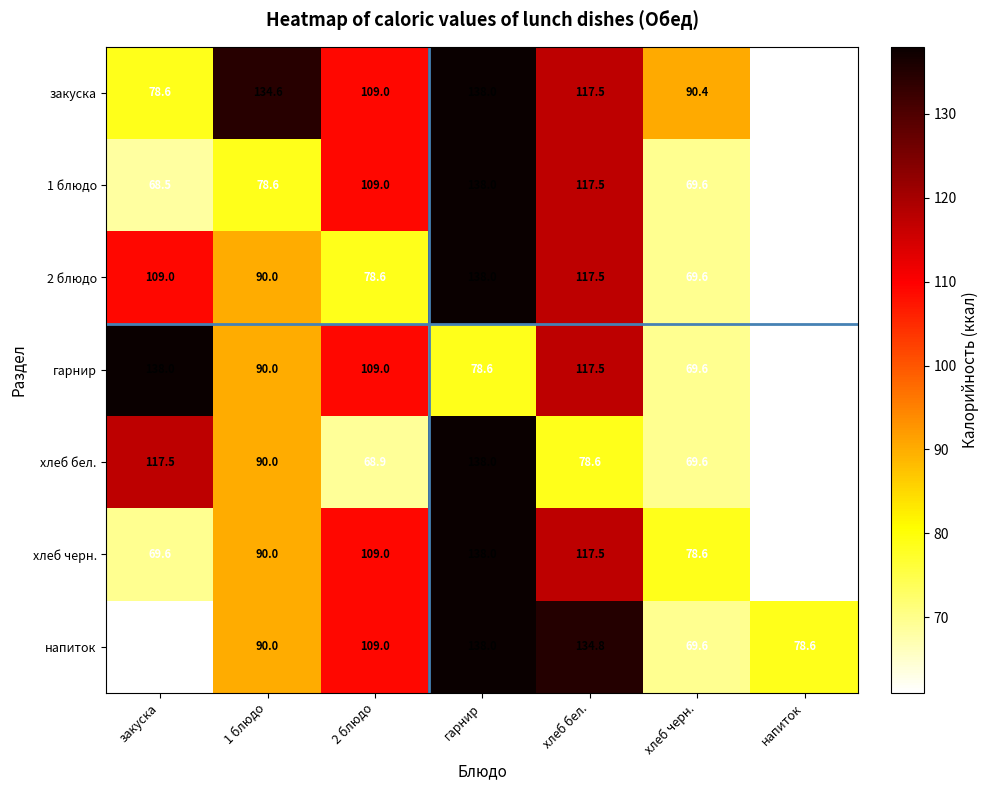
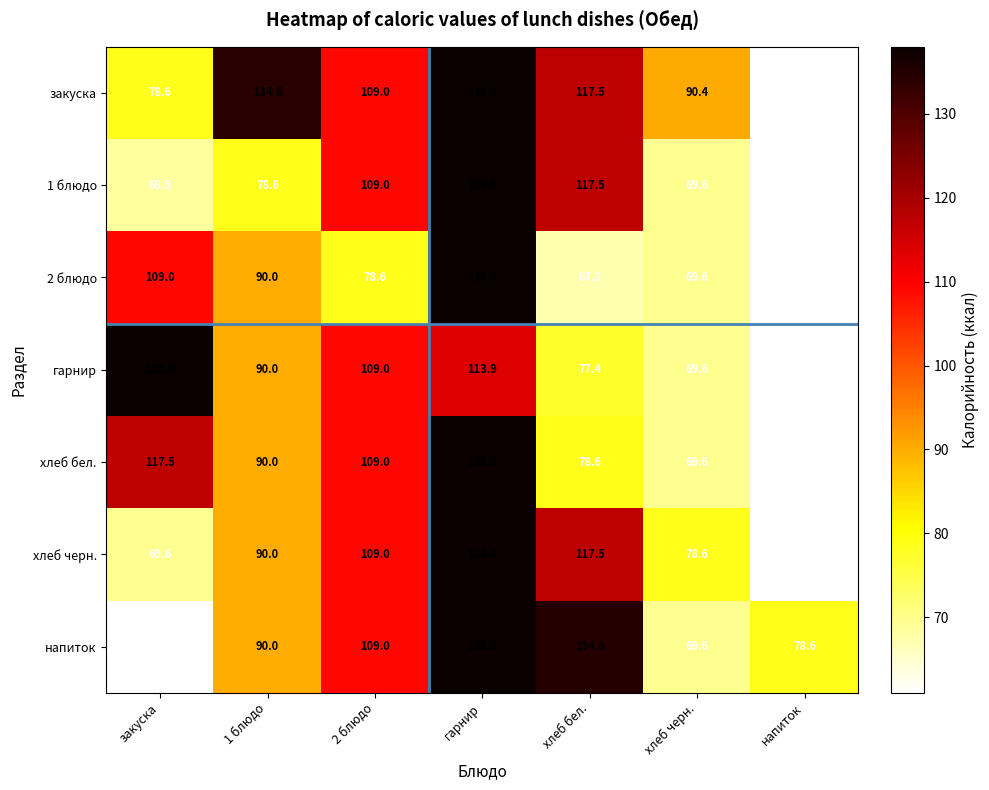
  {
    "закуска": {
      "закуска": 78.6,
      "2 блюдо": 109.0,
      "хлеб бел.": 117.5,
      "хлеб черн.": 90.4
    },
    "1 блюдо": {
      "закуска": 68.5,
      "1 блюдо": 78.6,
      "2 блюдо": 109.0,
      "хлеб бел.": 117.5,
      "хлеб черн.": 69.6
    },
    "2 блюдо": {
      "закуска": 109.0,
      "1 блюдо": 90.0,
      "2 блюдо": 78.6,
-     "хлеб бел.": 117.5,
+     "хлеб бел.": 67.3,
      "хлеб черн.": 69.6
    },
    "гарнир": {
      "1 блюдо": 90.0,
      "2 блюдо": 109.0,
-     "гарнир": 78.6,
-     "хлеб бел.": 117.5,
+     "гарнир": 113.9,
+     "хлеб бел.": 77.4,
      "хлеб черн.": 69.6
    },
    "хлеб бел.": {
      "закуска": 117.5,
      "1 блюдо": 90.0,
-     "2 блюдо": 68.9,
+     "2 блюдо": 109.0,
      "хлеб бел.": 78.6,
      "хлеб черн.": 69.6
    },
    "хлеб черн.": {
      "закуска": 69.6,
      "1 блюдо": 90.0,
      "2 блюдо": 109.0,
      "хлеб бел.": 117.5,
      "хлеб черн.": 78.6
    },
    "напиток": {
      "1 блюдо": 90.0,
      "2 блюдо": 109.0,
      "хлеб черн.": 69.6,
      "напиток": 78.6
    }
  }
